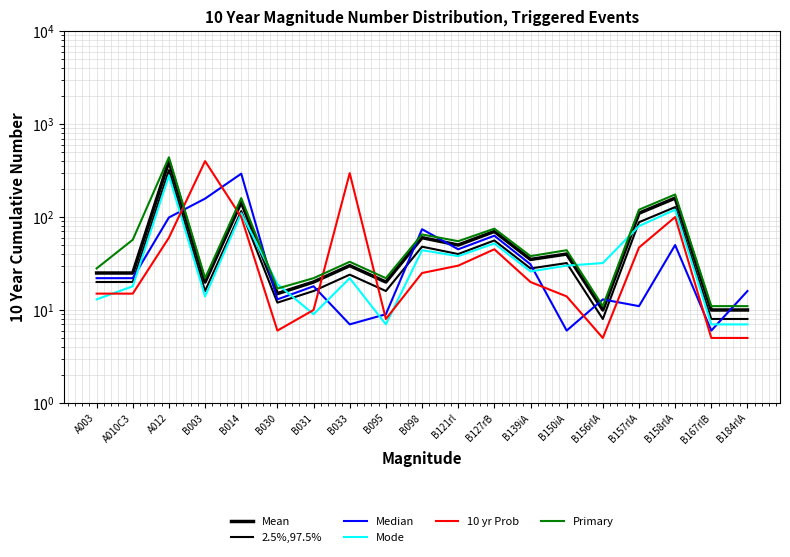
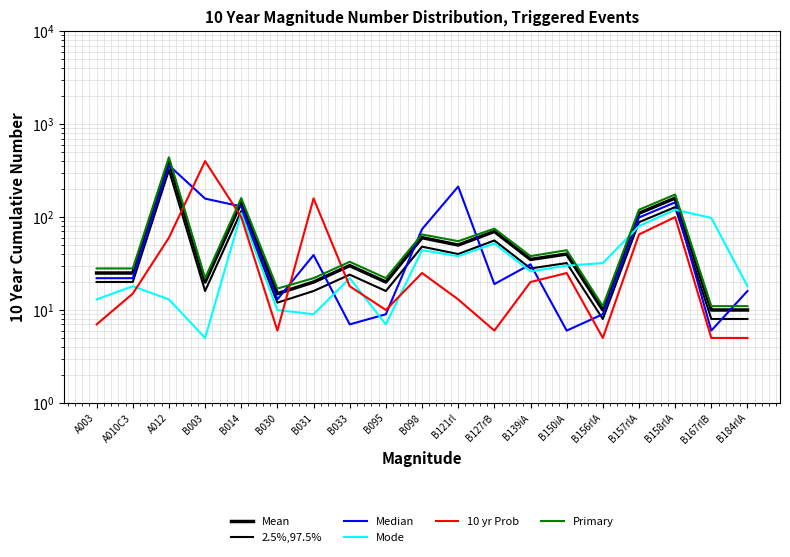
  {
    "Median": {
      "A003": 22,
      "A010C3": 22,
-     "A012": 100,
+     "A012": 360,
      "B003": 160,
-     "B014": 290,
+     "B014": 130,
      "B030": 13,
-     "B031": 18,
+     "B031": 39,
      "B033": 7,
      "B095": 9,
      "B098": 70,
-     "B121rl": 50,
-     "B127rB": 60,
+     "B121rl": 210,
+     "B127rB": 19,
      "B139iA": 31,
      "B150iA": 6,
-     "B156rlA": 13,
-     "B157rlA": 11,
-     "B158rlA": 50,
+     "B156rlA": 9,
+     "B157rlA": 100,
+     "B158rlA": 140,
      "B167rlB": 6,
      "B184rlA": 16
    },
    "Mode": {
      "A003": 13,
      "A010C3": 18,
-     "A012": 280,
-     "B003": 14,
-     "B030": 19,
+     "A012": 13,
+     "B003": 5,
+     "B030": 10,
      "B031": 9,
      "B033": 22,
      "B095": 7,
      "B098": 40,
      "B127rB": 50,
      "B139iA": 26,
      "B150iA": 30,
      "B156rlA": 32,
      "B157rlA": 80,
      "B158rlA": 120,
-     "B167rlB": 7,
-     "B184rlA": 7
+     "B167rlB": 100,
+     "B184rlA": 18
    },
    "10 yr Prob": {
-     "A003": 15,
+     "A003": 7,
      "A010C3": 15,
      "A012": 60,
      "B003": 400,
      "B014": 100,
      "B030": 6,
-     "B031": 10,
-     "B033": 300,
-     "B095": 8,
+     "B031": 160,
+     "B033": 18,
+     "B095": 10,
      "B098": 25,
-     "B121rl": 30,
-     "B127rB": 50,
+     "B121rl": 13,
+     "B127rB": 6,
      "B139iA": 20,
-     "B150iA": 14,
+     "B150iA": 25,
      "B156rlA": 5,
-     "B157rlA": 50,
+     "B157rlA": 70,
      "B158rlA": 100,
      "B167rlB": 5,
      "B184rlA": 5
    },
    "Primary": {
      "A003": 28,
-     "A010C3": 60,
+     "A010C3": 28,
      "A012": 400,
      "B003": 22,
      "B014": 160,
      "B030": 17,
      "B031": 22,
      "B033": 33,
      "B095": 22,
      "B098": 70,
      "B121rl": 60,
      "B127rB": 80,
      "B139iA": 38,
      "B150iA": 40,
      "B156rlA": 11,
      "B157rlA": 120,
      "B158rlA": 180,
      "B167rlB": 11,
      "B184rlA": 11
    }
  }
